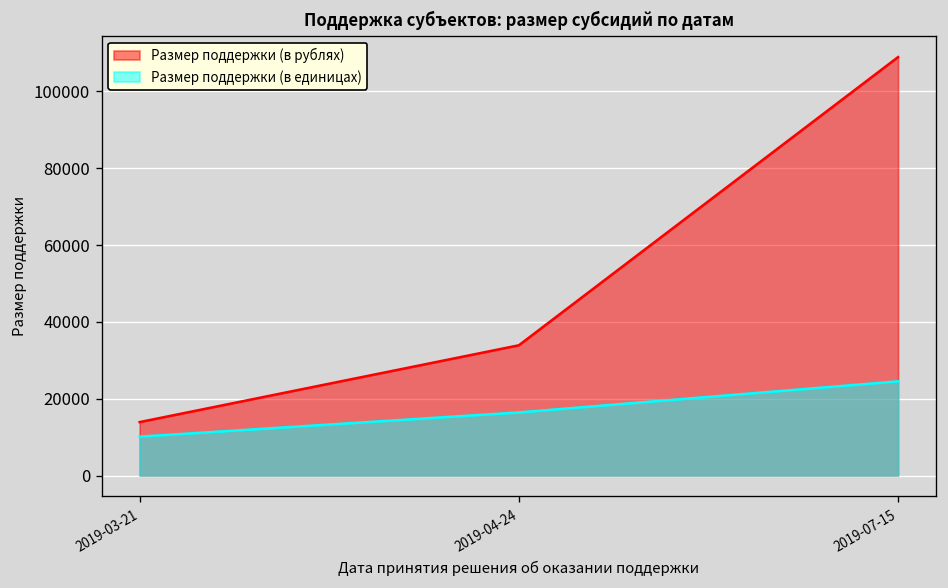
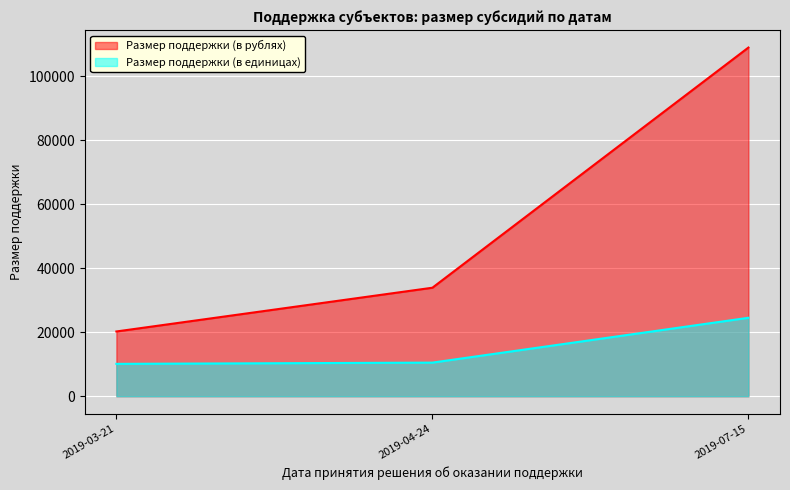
  {
    "Размер поддержки (в рублях)": {
-     "2019-03-21": 14000,
+     "2019-03-21": 20000,
      "2019-04-24": 34000,
      "2019-07-15": 109000
    },
    "Размер поддержки (в единицах)": {
      "2019-03-21": 10000,
-     "2019-04-24": 16000,
+     "2019-04-24": 11000,
      "2019-07-15": 25000
    }
  }
